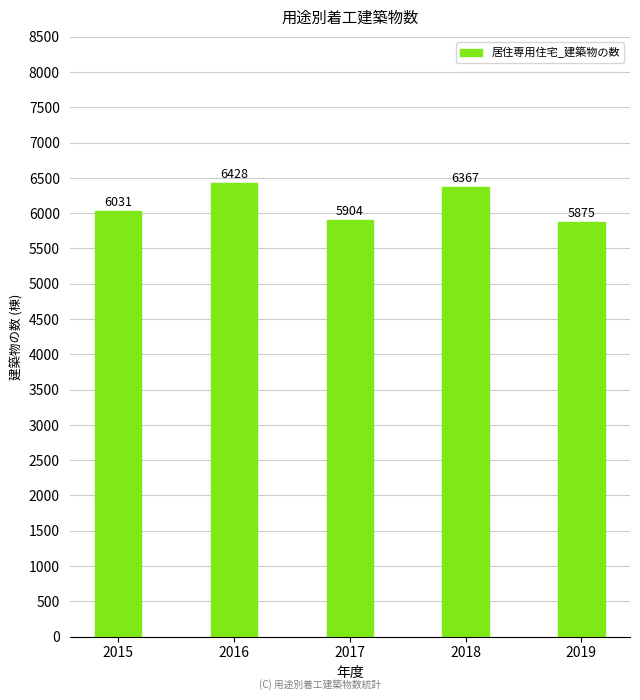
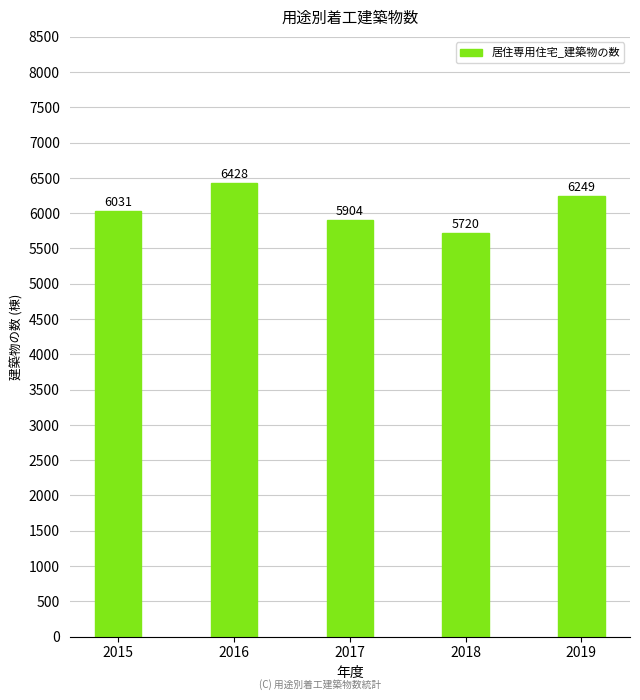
  {
    "2015": 6031,
    "2016": 6428,
    "2017": 5904,
-   "2018": 6367,
-   "2019": 5875
+   "2018": 5720,
+   "2019": 6249
  }
